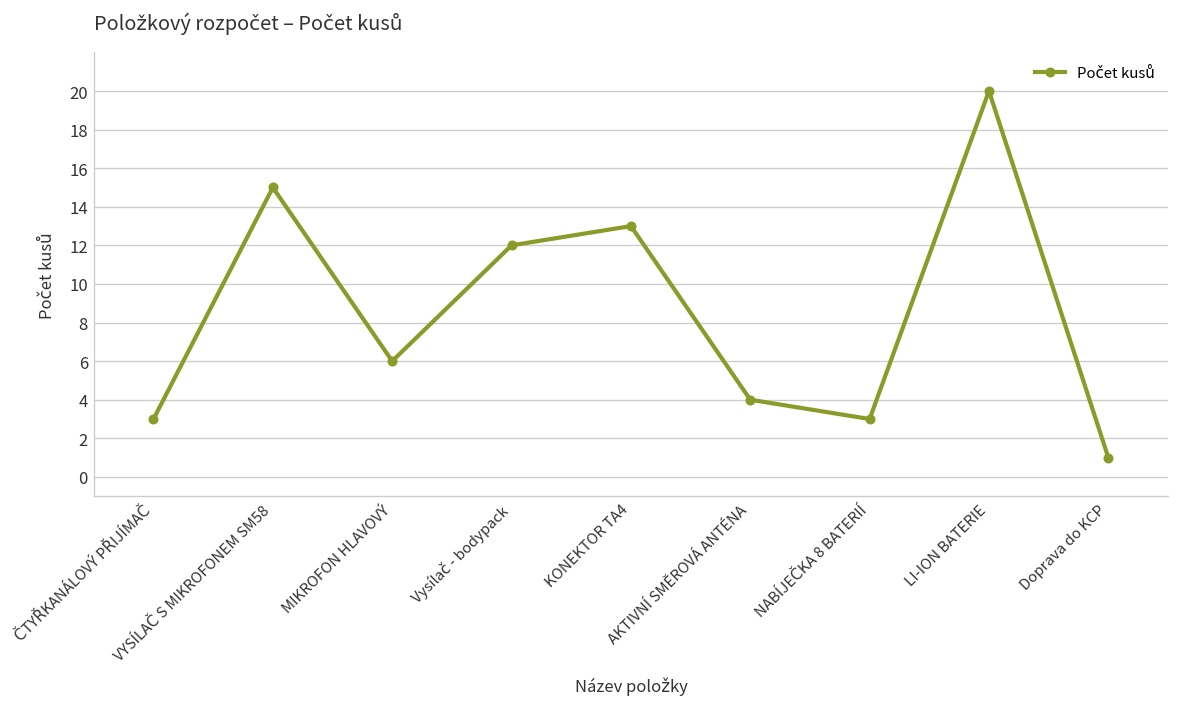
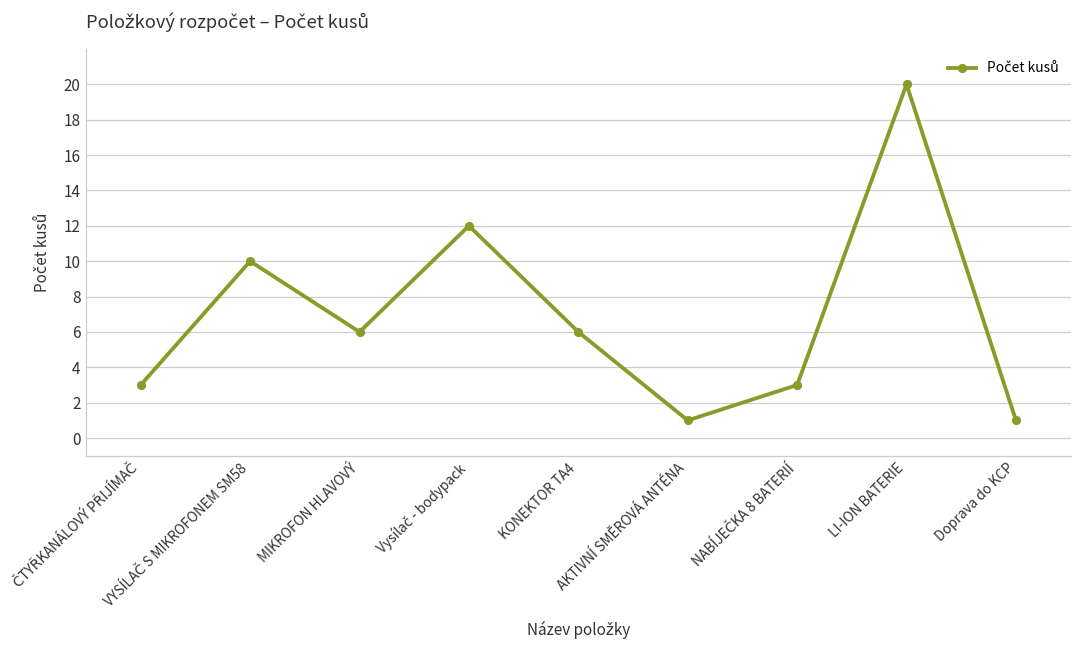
  {
    "ČTYŘKANÁLOVÝ PŘIJÍMAČ": 3,
-   "VYSÍLAČ S MIKROFONEM SM58": 15,
+   "VYSÍLAČ S MIKROFONEM SM58": 10,
    "MIKROFON HLAVOVÝ": 6,
    "Vysílač - bodypack": 12,
-   "KONEKTOR TA4": 13,
-   "AKTIVNÍ SMĚROVÁ ANTÉNA": 4,
+   "KONEKTOR TA4": 6,
+   "AKTIVNÍ SMĚROVÁ ANTÉNA": 1,
    "NABÍJEČKA 8 BATERIÍ": 3,
    "LI-ION BATERIE": 20,
    "Doprava do KCP": 1
  }
